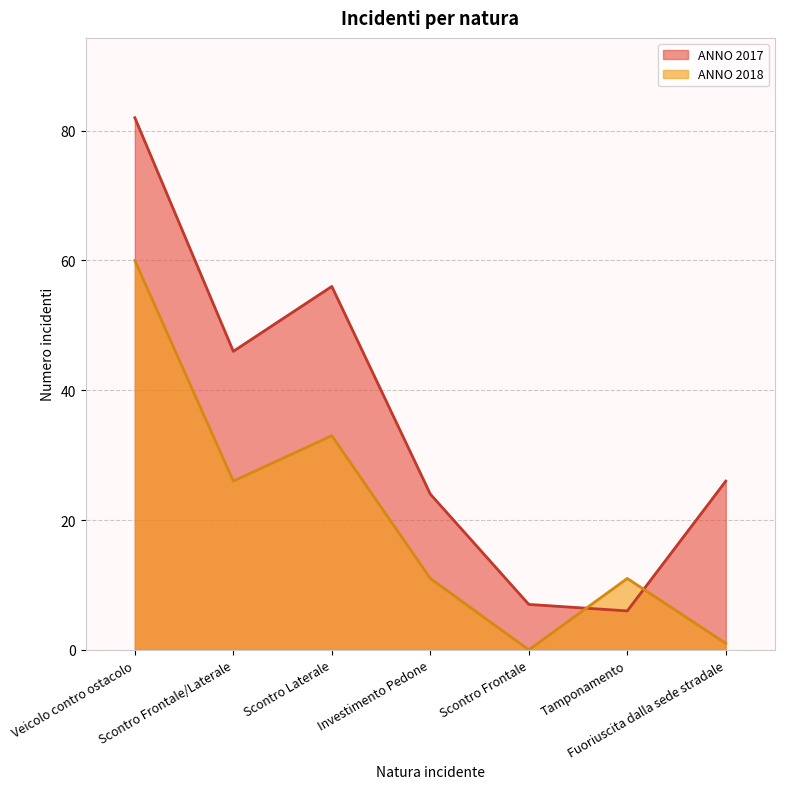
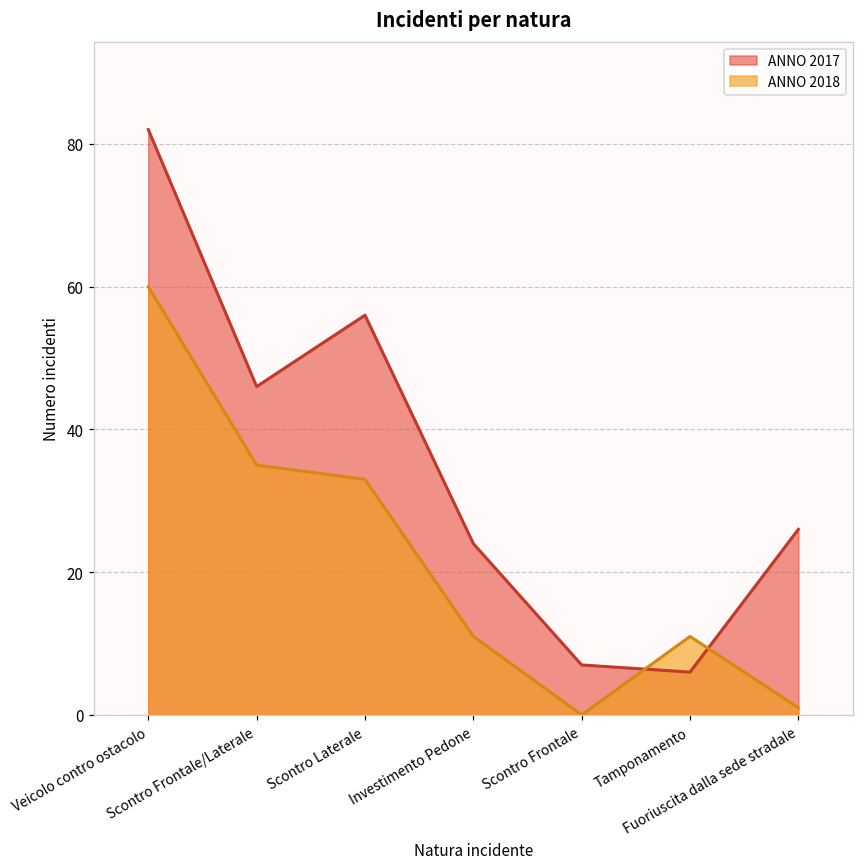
  {
    "ANNO 2017": {
      "Veicolo contro ostacolo": 82,
      "Scontro Frontale/Laterale": 46,
      "Scontro Laterale": 56,
      "Investimento Pedone": 24,
      "Scontro Frontale": 7,
      "Tamponamento": 6,
      "Fuoriuscita dalla sede stradale": 26
    },
    "ANNO 2018": {
      "Veicolo contro ostacolo": 60,
-     "Scontro Frontale/Laterale": 26,
+     "Scontro Frontale/Laterale": 35,
      "Scontro Laterale": 33,
      "Investimento Pedone": 11,
      "Scontro Frontale": 0,
      "Tamponamento": 11,
      "Fuoriuscita dalla sede stradale": 1
    }
  }
